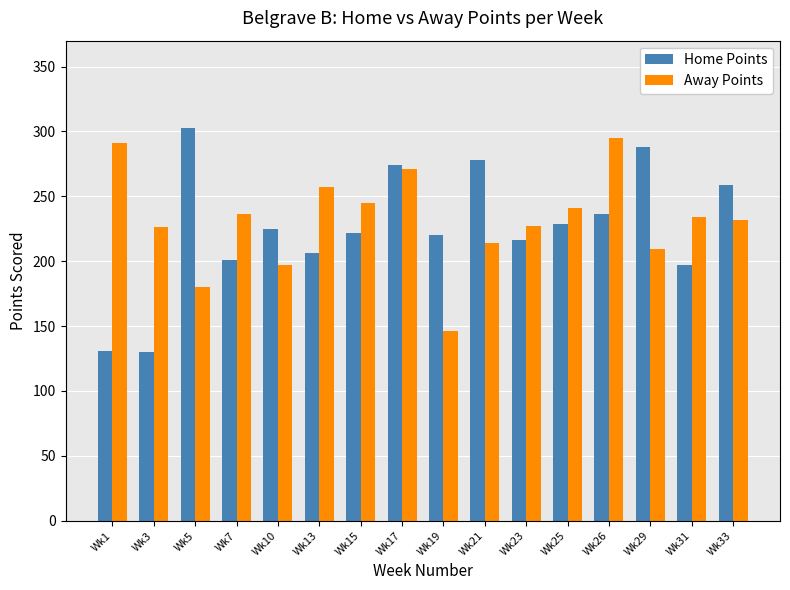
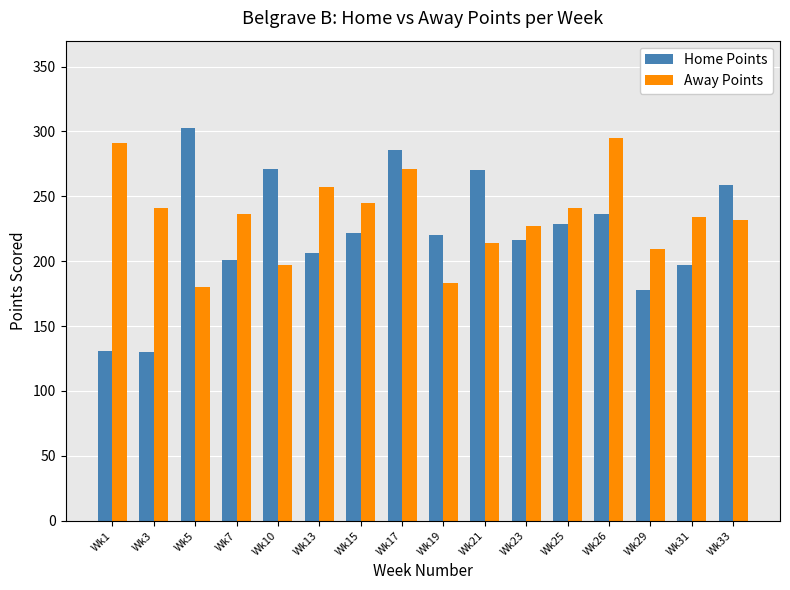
  {
    "Home Points": {
      "Wk1": 131,
      "Wk3": 130,
      "Wk5": 303,
      "Wk7": 201,
-     "Wk10": 225,
+     "Wk10": 271,
      "Wk13": 206,
      "Wk15": 222,
-     "Wk17": 274,
+     "Wk17": 286,
      "Wk19": 220,
-     "Wk21": 278,
+     "Wk21": 270,
      "Wk23": 216,
      "Wk25": 229,
      "Wk26": 236,
-     "Wk29": 288,
+     "Wk29": 178,
      "Wk31": 197,
      "Wk33": 259
    },
    "Away Points": {
      "Wk1": 291,
-     "Wk3": 226,
+     "Wk3": 241,
      "Wk5": 180,
      "Wk7": 236,
      "Wk10": 197,
      "Wk13": 257,
      "Wk15": 245,
      "Wk17": 271,
-     "Wk19": 146,
+     "Wk19": 183,
      "Wk21": 214,
      "Wk23": 227,
      "Wk25": 241,
      "Wk26": 295,
      "Wk29": 209,
      "Wk31": 234,
      "Wk33": 232
    }
  }
